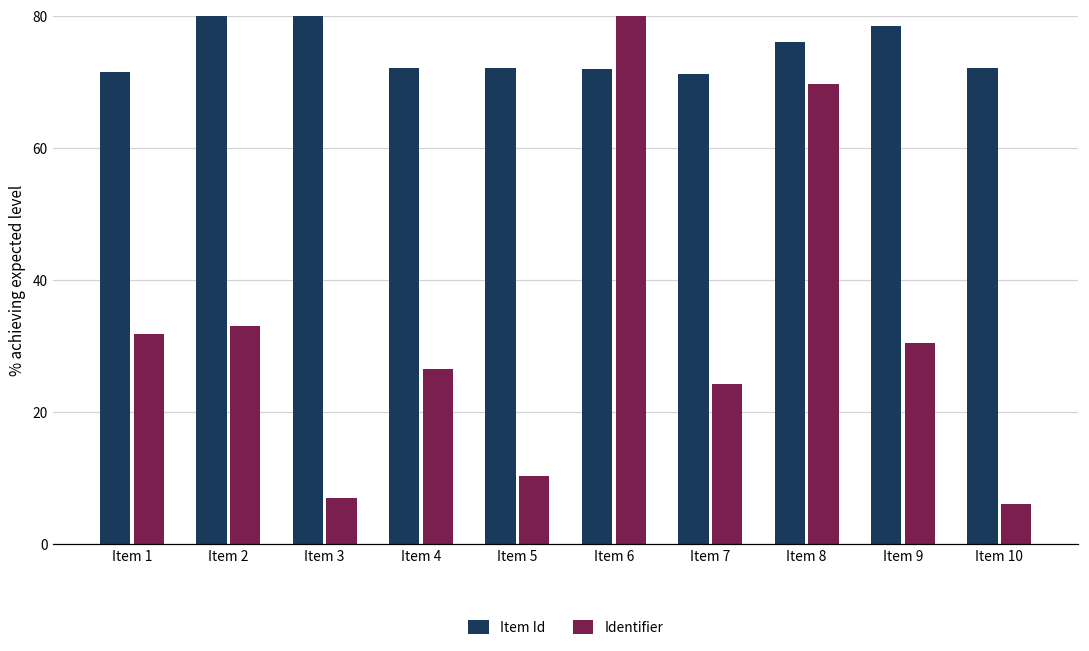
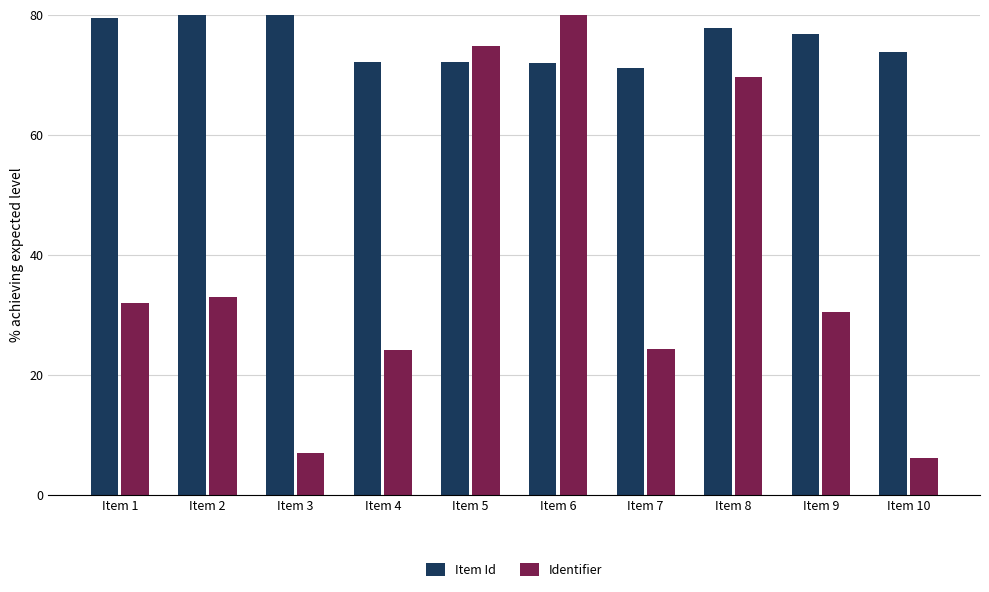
  {
    "Item Id": {
-     "Item 1": 72,
+     "Item 1": 80,
      "Item 2": 80,
      "Item 3": 80,
      "Item 4": 72,
      "Item 5": 72,
      "Item 6": 72,
      "Item 7": 71,
-     "Item 8": 76,
-     "Item 9": 79,
-     "Item 10": 72
+     "Item 8": 78,
+     "Item 9": 77,
+     "Item 10": 74
    },
    "Identifier": {
      "Item 1": 32,
      "Item 2": 33,
      "Item 3": 7,
-     "Item 4": 27,
-     "Item 5": 10,
+     "Item 4": 24,
+     "Item 5": 75,
      "Item 6": 80,
      "Item 7": 24,
      "Item 8": 70,
      "Item 9": 31,
      "Item 10": 6
    }
  }
